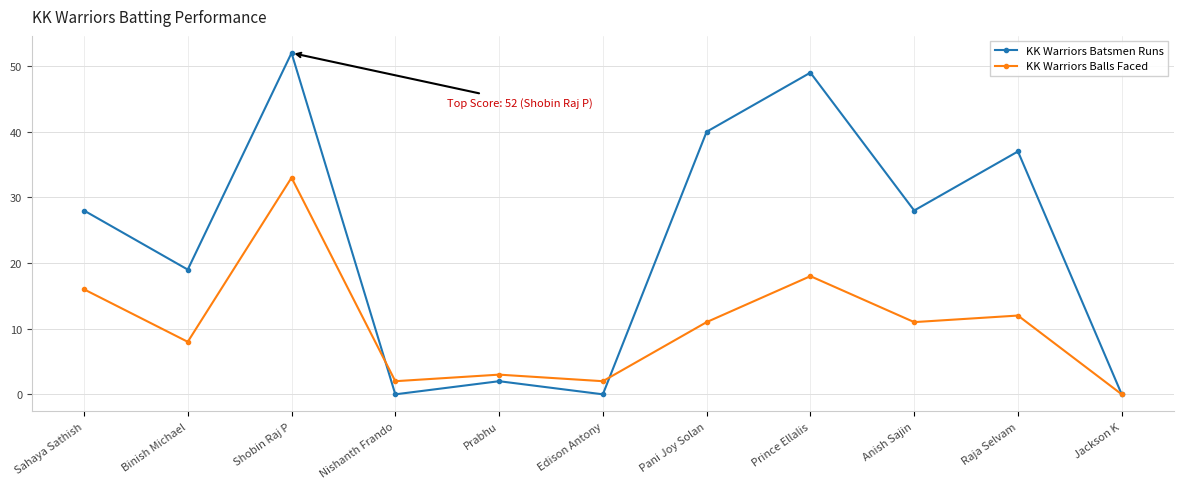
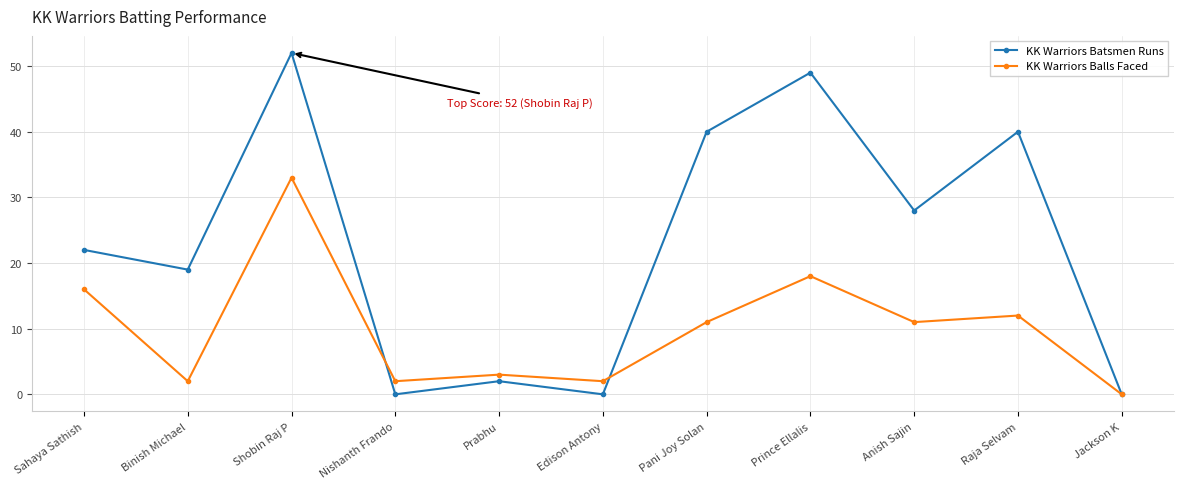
  {
    "KK Warriors Batsmen Runs": {
-     "Sahaya Sathish": 28,
+     "Sahaya Sathish": 22,
      "Binish Michael": 19,
      "Nishanth Frando": 0,
      "Prabhu": 2,
      "Edison Antony": 0,
      "Pani Joy Solan": 40,
      "Prince Ellalis": 49,
      "Anish Sajin": 28,
-     "Raja Selvam": 37
+     "Raja Selvam": 40
    },
    "KK Warriors Balls Faced": {
      "Sahaya Sathish": 16,
-     "Binish Michael": 8,
+     "Binish Michael": 2,
      "Shobin Raj P": 33,
      "Nishanth Frando": 2,
      "Prabhu": 3,
      "Edison Antony": 2,
      "Pani Joy Solan": 11,
      "Prince Ellalis": 18,
      "Anish Sajin": 11,
      "Raja Selvam": 12
    }
  }
